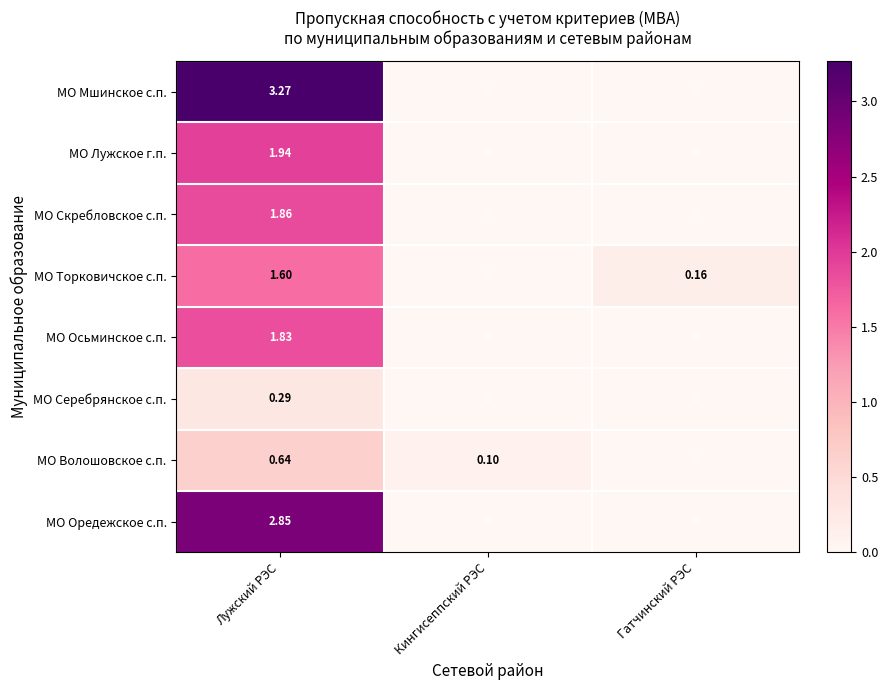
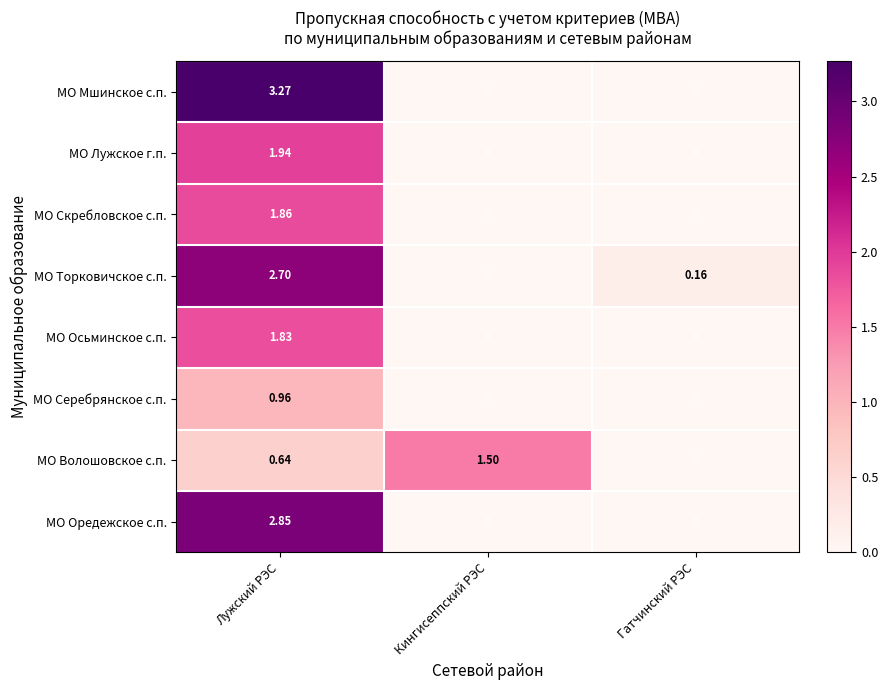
  {
    "МО Мшинское с.п.": {
      "Лужский РЭС": 3.27
    },
    "МО Лужское г.п.": {
      "Лужский РЭС": 1.94
    },
    "МО Скребловское с.п.": {
      "Лужский РЭС": 1.86
    },
    "МО Торковичское с.п.": {
-     "Лужский РЭС": 1.60,
+     "Лужский РЭС": 2.70,
      "Гатчинский РЭС": 0.16
    },
    "МО Осьминское с.п.": {
      "Лужский РЭС": 1.83
    },
    "МО Серебрянское с.п.": {
-     "Лужский РЭС": 0.29
+     "Лужский РЭС": 0.96
    },
    "МО Волошовское с.п.": {
      "Лужский РЭС": 0.64,
-     "Кингисеппский РЭС": 0.10
+     "Кингисеппский РЭС": 1.50
    },
    "МО Оредежское с.п.": {
      "Лужский РЭС": 2.85
    }
  }
